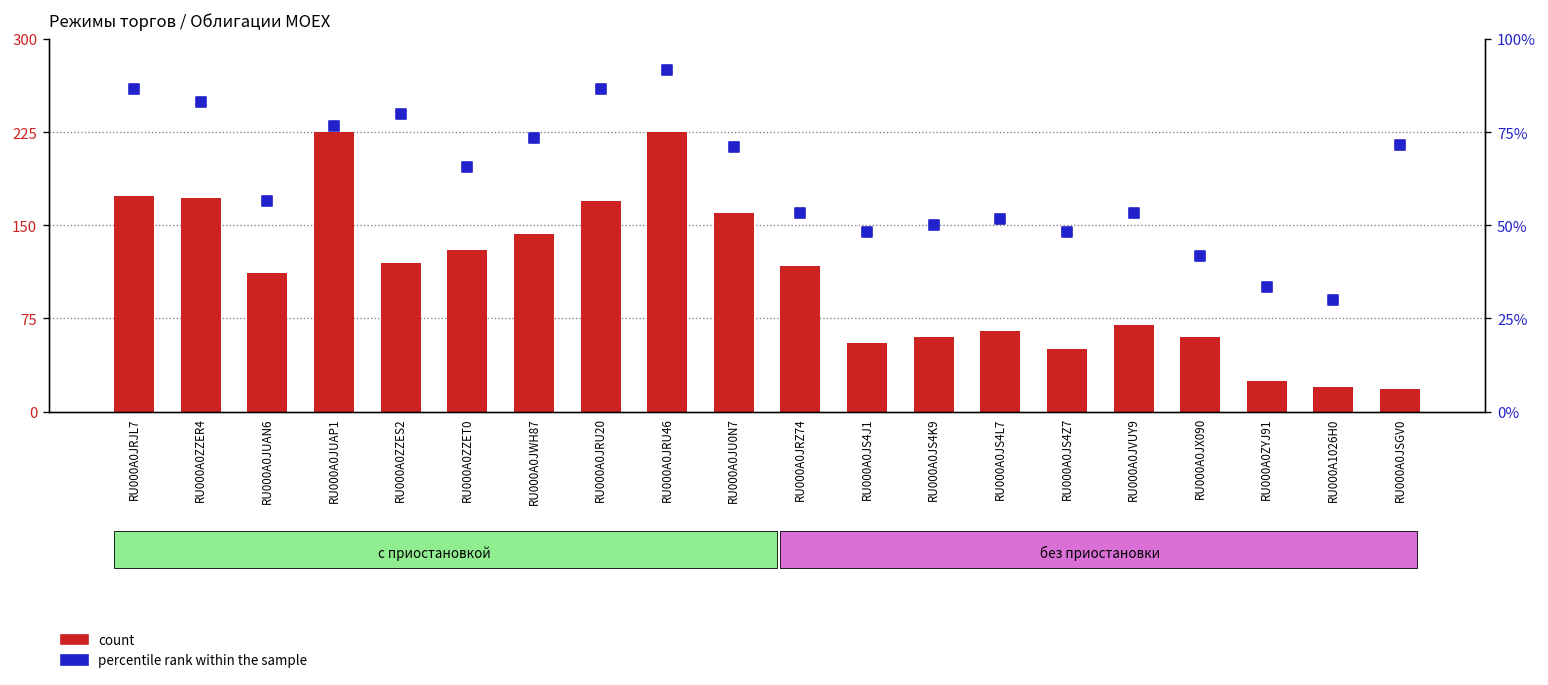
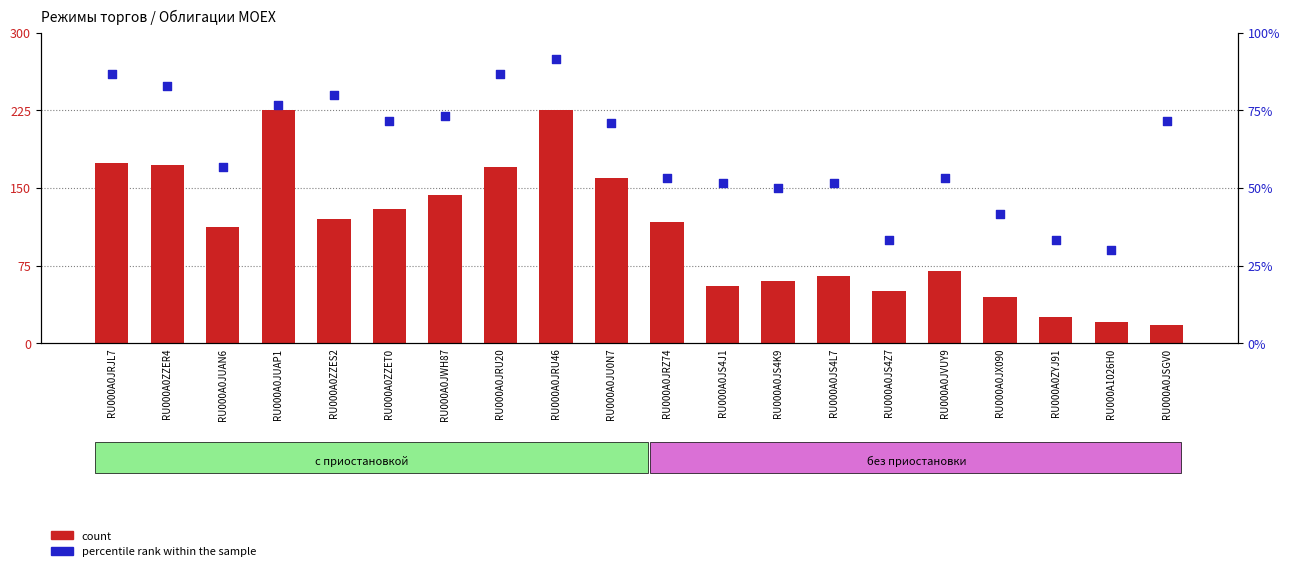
  {
    "count": {
      "RU000A0JRJL7": "174",
      "RU000A0ZZER4": "172",
      "RU000A0JUAN6": "112",
      "RU000A0JUAP1": "225",
      "RU000A0ZZES2": "120",
      "RU000A0ZZET0": "130",
      "RU000A0JWH87": "143",
      "RU000A0JRU20": "170",
      "RU000A0JRU46": "225",
      "RU000A0JU0N7": "160",
      "RU000A0JRZ74": "117",
      "RU000A0JS4J1": "55",
      "RU000A0JS4K9": "60",
      "RU000A0JS4L7": "65",
      "RU000A0JS4Z7": "50",
      "RU000A0JVUY9": "70",
-     "RU000A0JX090": "60",
+     "RU000A0JX090": "45",
      "RU000A0ZYJ91": "25",
      "RU000A1026H0": "20",
      "RU000A0JSGV0": "18"
    },
    "percentile rank within the sample": {
-     "RU000A0ZZET0": "66%",
-     "RU000A0JS4J1": "48%",
-     "RU000A0JS4Z7": "48%"
+     "RU000A0ZZET0": "72%",
+     "RU000A0JS4J1": "52%",
+     "RU000A0JS4Z7": "33%"
    }
  }
